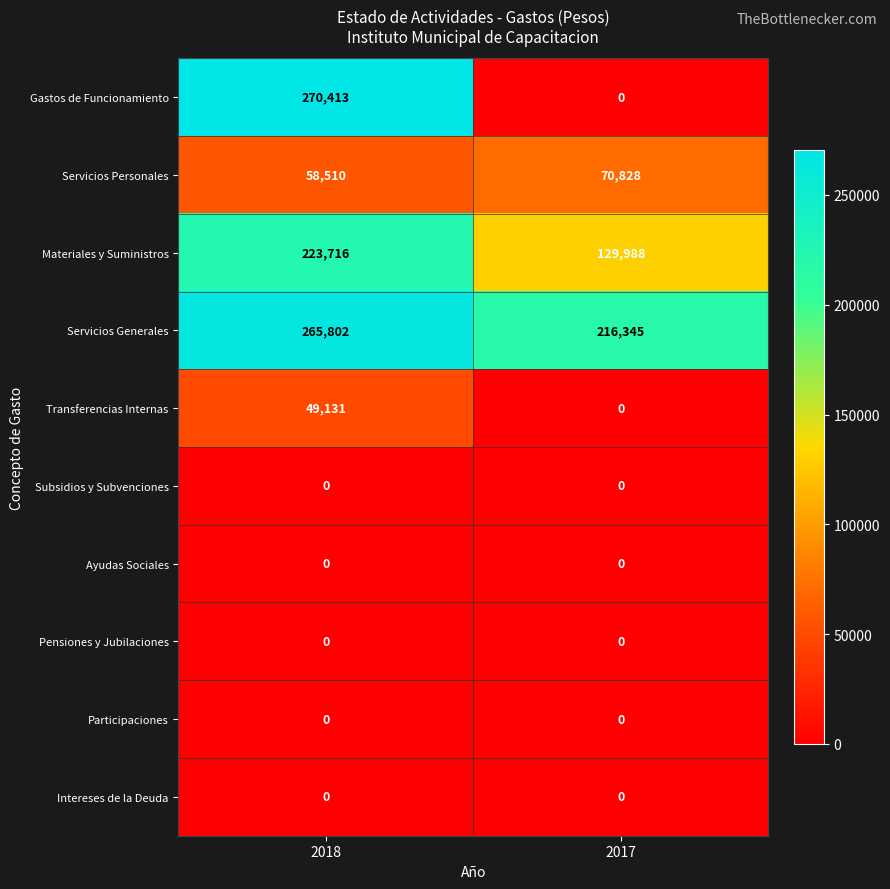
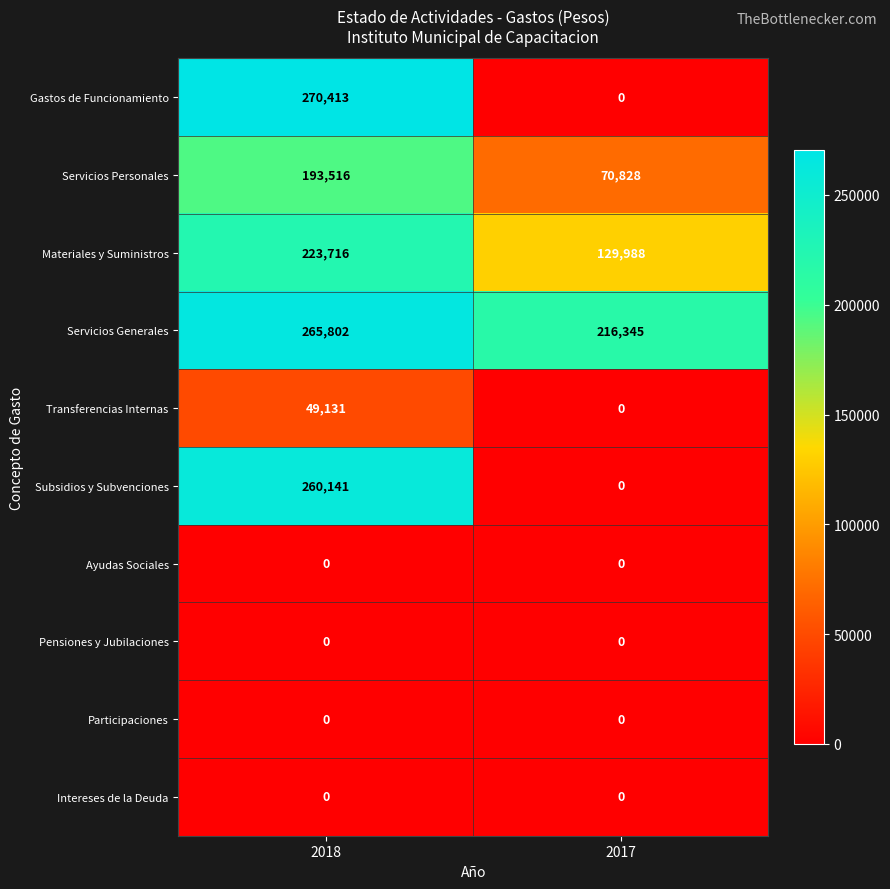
  {
    "Gastos de Funcionamiento": {
      "2018": "270,413",
      "2017": "0"
    },
    "Servicios Personales": {
-     "2018": "58,510",
+     "2018": "193,516",
      "2017": "70,828"
    },
    "Materiales y Suministros": {
      "2018": "223,716",
      "2017": "129,988"
    },
    "Servicios Generales": {
      "2018": "265,802",
      "2017": "216,345"
    },
    "Transferencias Internas": {
      "2018": "49,131",
      "2017": "0"
    },
    "Subsidios y Subvenciones": {
-     "2018": "0",
+     "2018": "260,141",
      "2017": "0"
    },
    "Ayudas Sociales": {
      "2018": "0",
      "2017": "0"
    },
    "Pensiones y Jubilaciones": {
      "2018": "0",
      "2017": "0"
    },
    "Participaciones": {
      "2018": "0",
      "2017": "0"
    },
    "Intereses de la Deuda": {
      "2018": "0",
      "2017": "0"
    }
  }
